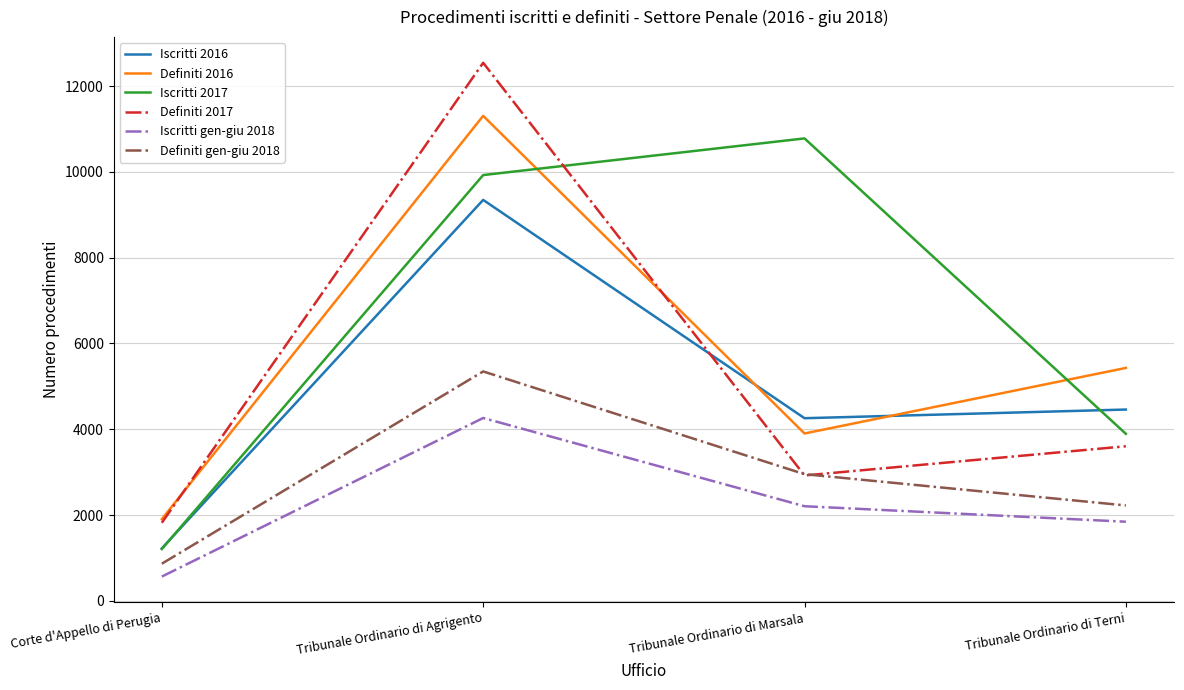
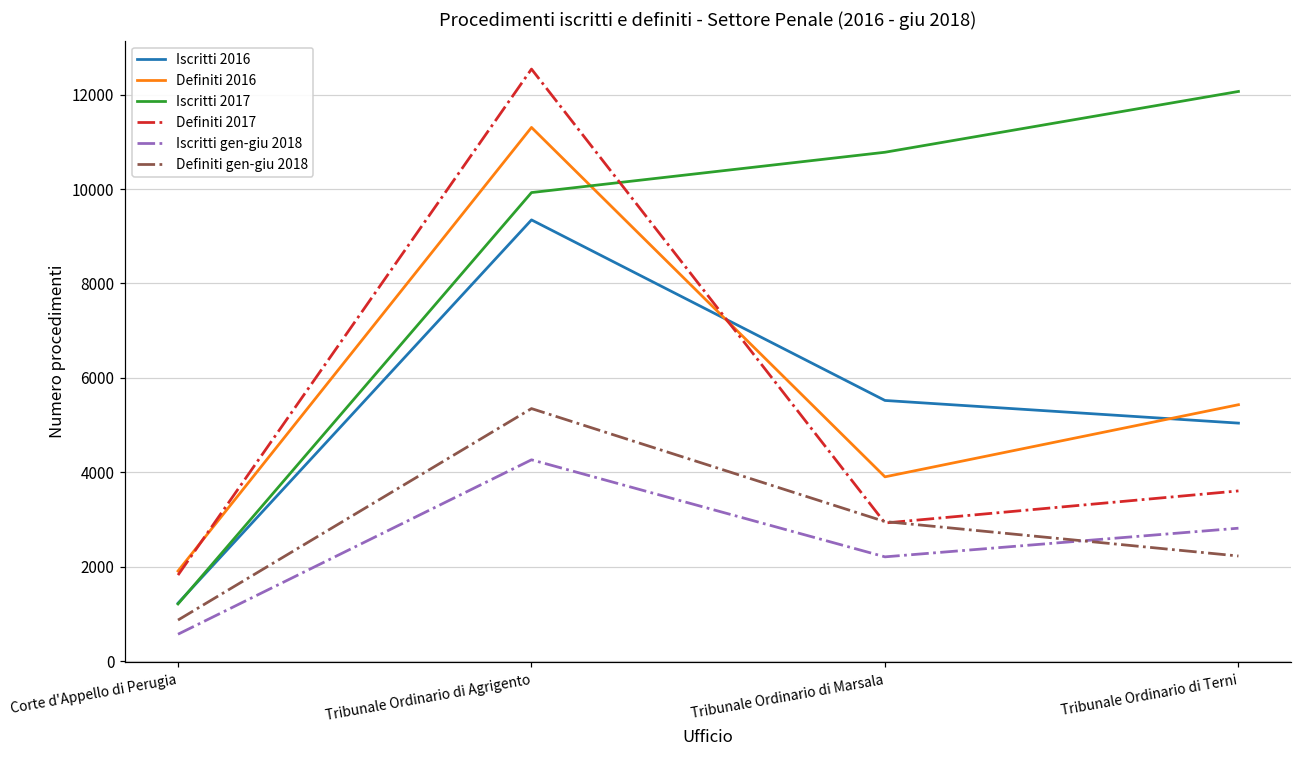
  {
    "Iscritti 2016": {
      "Tribunale Ordinario di Agrigento": 9300,
-     "Tribunale Ordinario di Marsala": 4300,
-     "Tribunale Ordinario di Terni": 4500
+     "Tribunale Ordinario di Marsala": 5500,
+     "Tribunale Ordinario di Terni": 5000
    },
    "Definiti 2016": {
      "Corte d'Appello di Perugia": 1900,
      "Tribunale Ordinario di Agrigento": 11300,
      "Tribunale Ordinario di Marsala": 3900,
      "Tribunale Ordinario di Terni": 5400
    },
    "Iscritti 2017": {
      "Tribunale Ordinario di Agrigento": 9900,
      "Tribunale Ordinario di Marsala": 10800,
-     "Tribunale Ordinario di Terni": 3900
+     "Tribunale Ordinario di Terni": 12100
    },
    "Definiti 2017": {
      "Corte d'Appello di Perugia": 1800,
      "Tribunale Ordinario di Agrigento": 12500,
      "Tribunale Ordinario di Terni": 3600
    },
    "Iscritti gen-giu 2018": {
      "Corte d'Appello di Perugia": 600,
      "Tribunale Ordinario di Agrigento": 4300,
      "Tribunale Ordinario di Marsala": 2200,
-     "Tribunale Ordinario di Terni": 1800
+     "Tribunale Ordinario di Terni": 2800
    },
    "Definiti gen-giu 2018": {
      "Corte d'Appello di Perugia": 900,
      "Tribunale Ordinario di Agrigento": 5300,
      "Tribunale Ordinario di Terni": 2200
    }
  }
